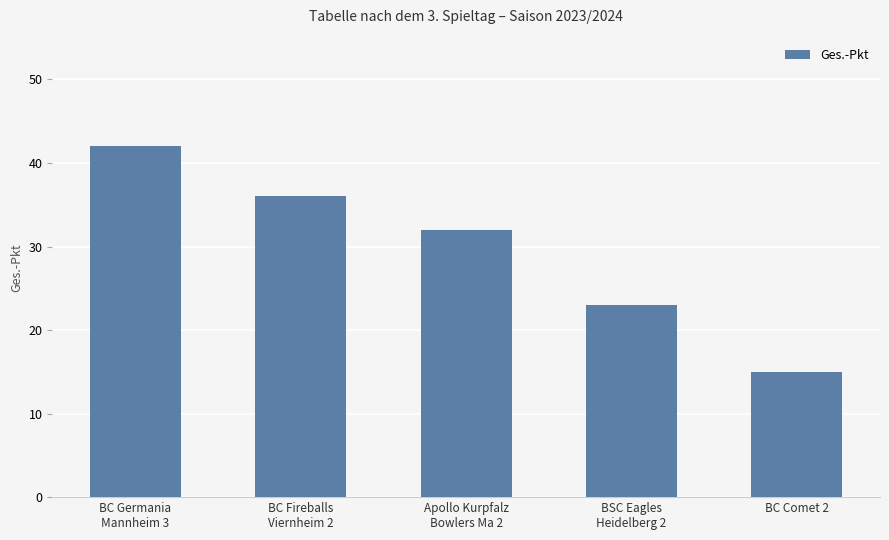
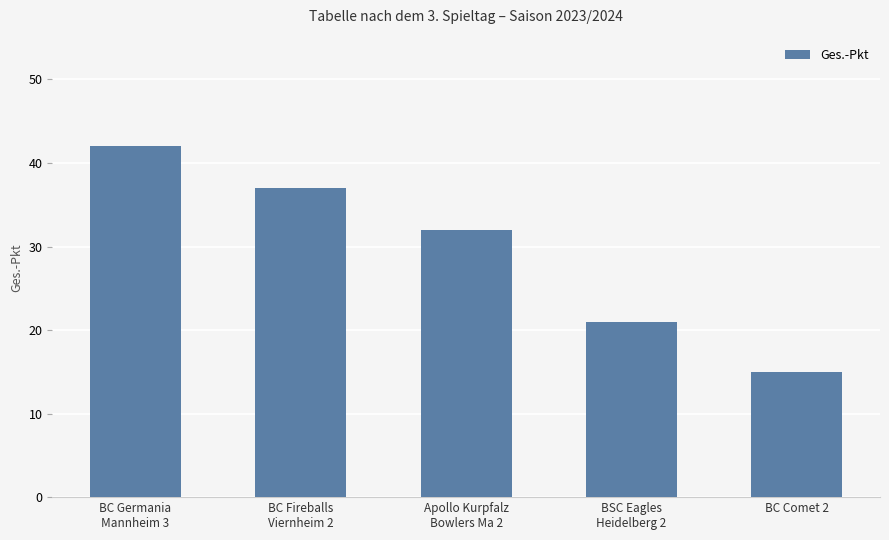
  {
    "BC Germania Mannheim 3": 42,
-   "BC Fireballs Viernheim 2": 36,
+   "BC Fireballs Viernheim 2": 37,
    "Apollo Kurpfalz Bowlers Ma 2": 32,
-   "BSC Eagles Heidelberg 2": 23,
+   "BSC Eagles Heidelberg 2": 21,
    "BC Comet 2": 15
  }
